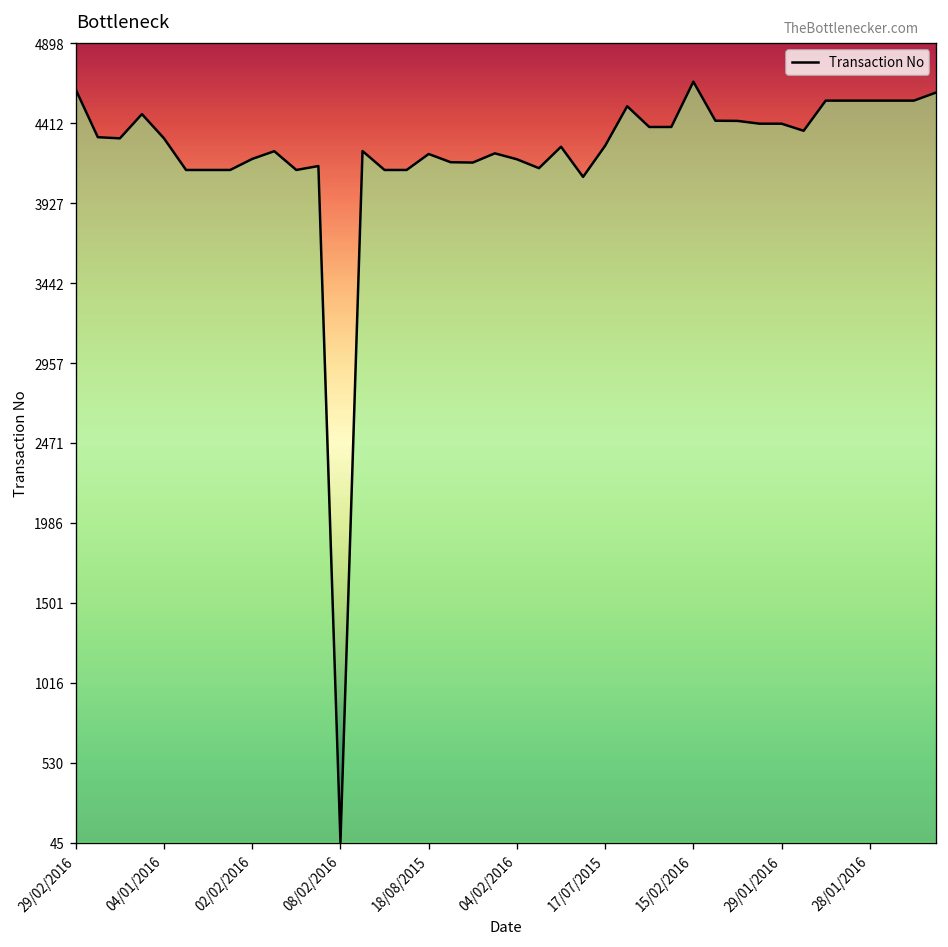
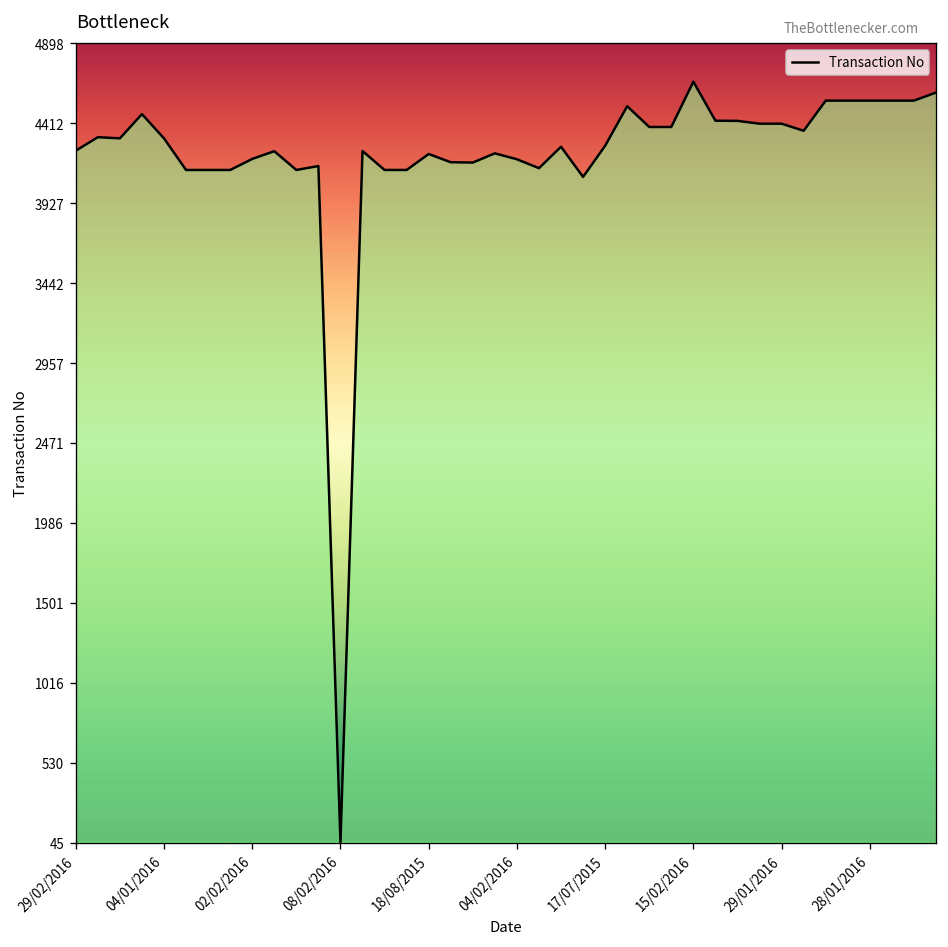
  {
-   "29/02/2016": 4620,
+   "29/02/2016": 4250,
    "08/02/2016": 50,
    "18/08/2015": 4230,
    "17/07/2015": 4280
  }
